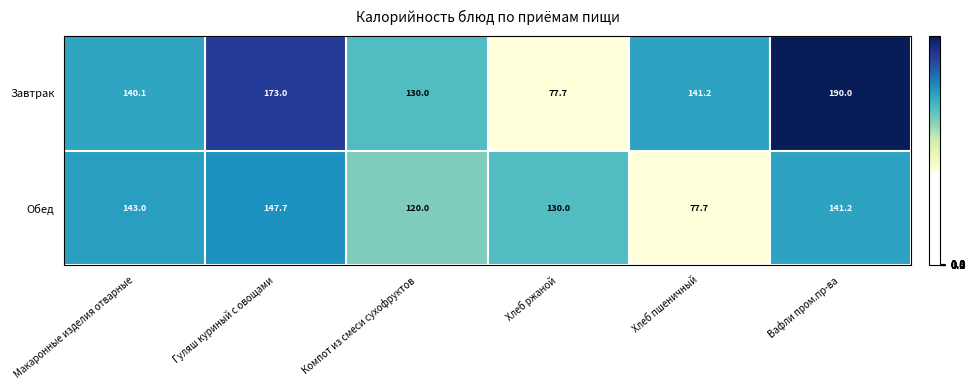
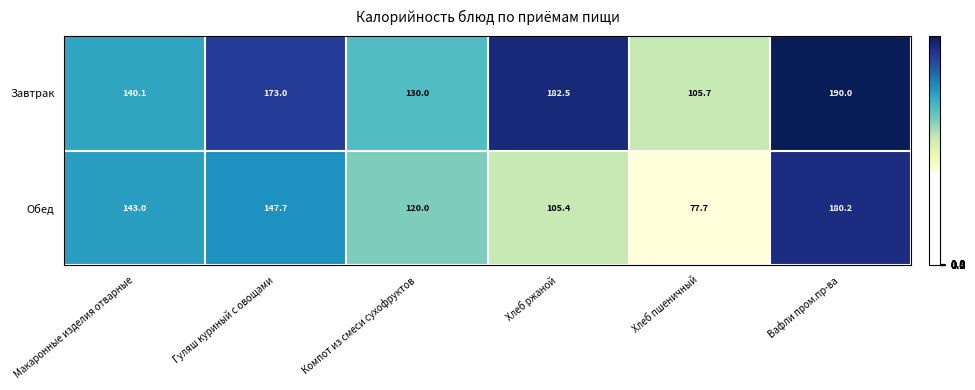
  {
    "Завтрак": {
      "Макаронные изделия отварные": 140.1,
      "Гуляш куриный с овощами": 173.0,
      "Компот из смеси сухофруктов": 130.0,
-     "Хлеб ржаной": 77.7,
-     "Хлеб пшеничный": 141.2,
+     "Хлеб ржаной": 182.5,
+     "Хлеб пшеничный": 105.7,
      "Вафли пром.пр-ва": 190.0
    },
    "Обед": {
      "Макаронные изделия отварные": 143.0,
      "Гуляш куриный с овощами": 147.7,
      "Компот из смеси сухофруктов": 120.0,
-     "Хлеб ржаной": 130.0,
+     "Хлеб ржаной": 105.4,
      "Хлеб пшеничный": 77.7,
-     "Вафли пром.пр-ва": 141.2
+     "Вафли пром.пр-ва": 180.2
    }
  }
